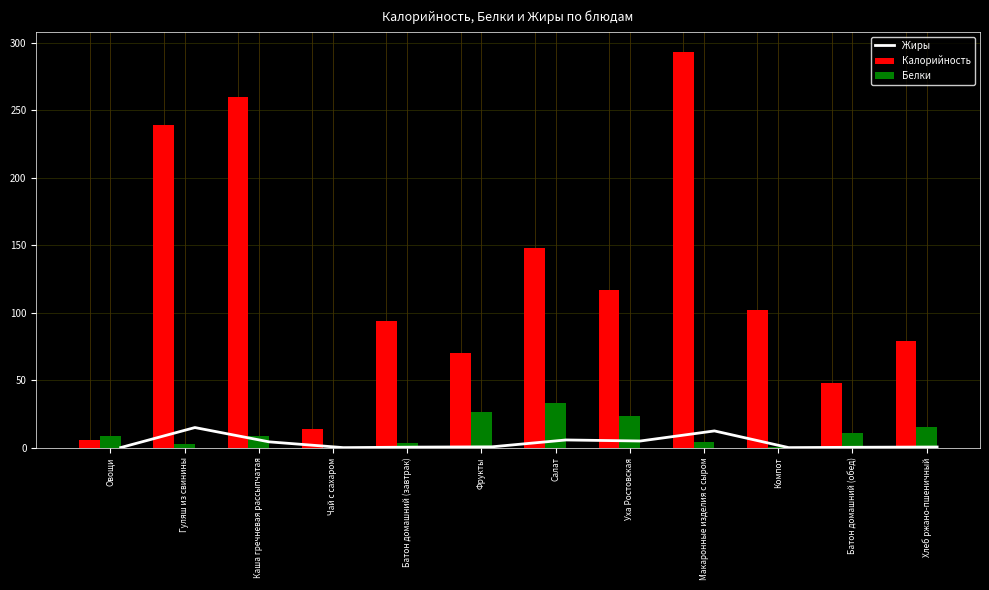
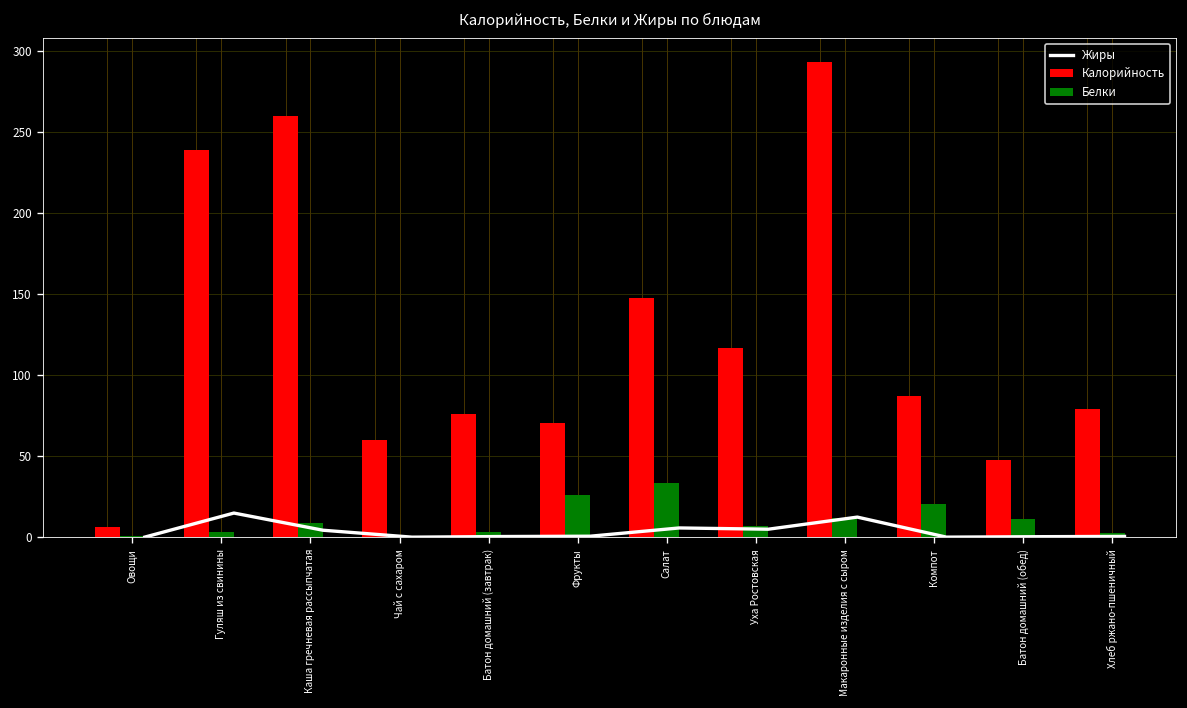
  {
    "Калорийность": {
      "Овощи": 6,
      "Гуляш из свинины": 239,
      "Каша гречневая рассыпчатая": 260,
-     "Чай с сахаром": 14,
-     "Батон домашний (завтрак)": 94,
+     "Чай с сахаром": 60,
+     "Батон домашний (завтрак)": 76,
      "Фрукты": 71,
      "Салат": 148,
      "Уха Ростовская": 117,
      "Макаронные изделия с сыром": 294,
-     "Компот": 102,
+     "Компот": 87,
      "Батон домашний (обед)": 48,
      "Хлеб ржано-пшеничный": 79
    },
    "Белки": {
-     "Овощи": 9,
+     "Овощи": 0,
      "Гуляш из свинины": 3,
      "Каша гречневая рассыпчатая": 9,
      "Батон домашний (завтрак)": 3,
      "Фрукты": 26,
      "Салат": 33,
-     "Уха Ростовская": 23,
-     "Макаронные изделия с сыром": 4,
-     "Компот": 0,
+     "Уха Ростовская": 7,
+     "Макаронные изделия с сыром": 12,
+     "Компот": 21,
      "Батон домашний (обед)": 11,
-     "Хлеб ржано-пшеничный": 16
+     "Хлеб ржано-пшеничный": 3
    }
  }
